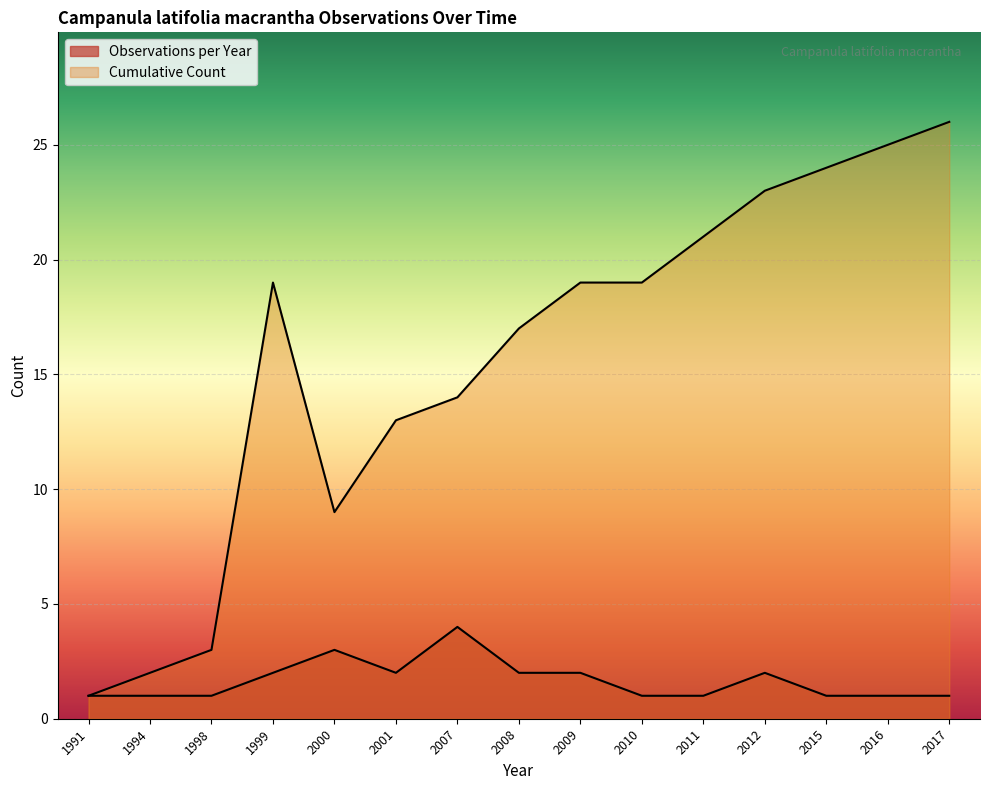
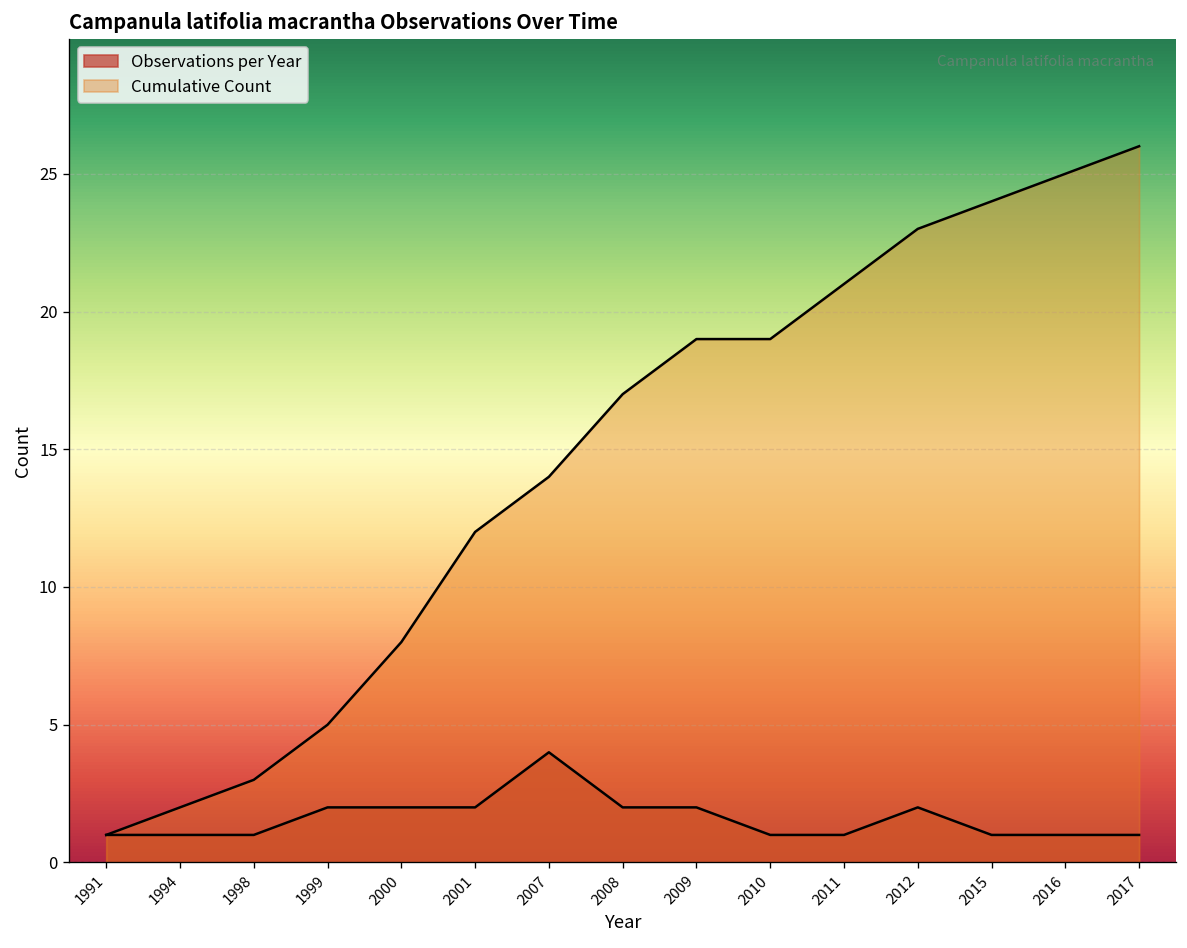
  {
    "Observations per Year": {
      "1994": 1,
      "1998": 1,
      "1999": 2,
-     "2000": 3,
+     "2000": 2,
      "2001": 2,
      "2007": 4,
      "2008": 2,
      "2009": 2,
      "2010": 1,
      "2011": 1,
      "2012": 2,
      "2015": 1,
      "2016": 1,
      "2017": 1
    },
    "Cumulative Count": {
      "1994": 2,
      "1998": 3,
-     "1999": 19,
-     "2000": 9,
-     "2001": 13,
+     "1999": 5,
+     "2000": 8,
+     "2001": 12,
      "2007": 14,
      "2008": 17,
      "2009": 19,
      "2010": 19,
      "2011": 21,
      "2012": 23,
      "2015": 24,
      "2016": 25,
      "2017": 26
    }
  }
